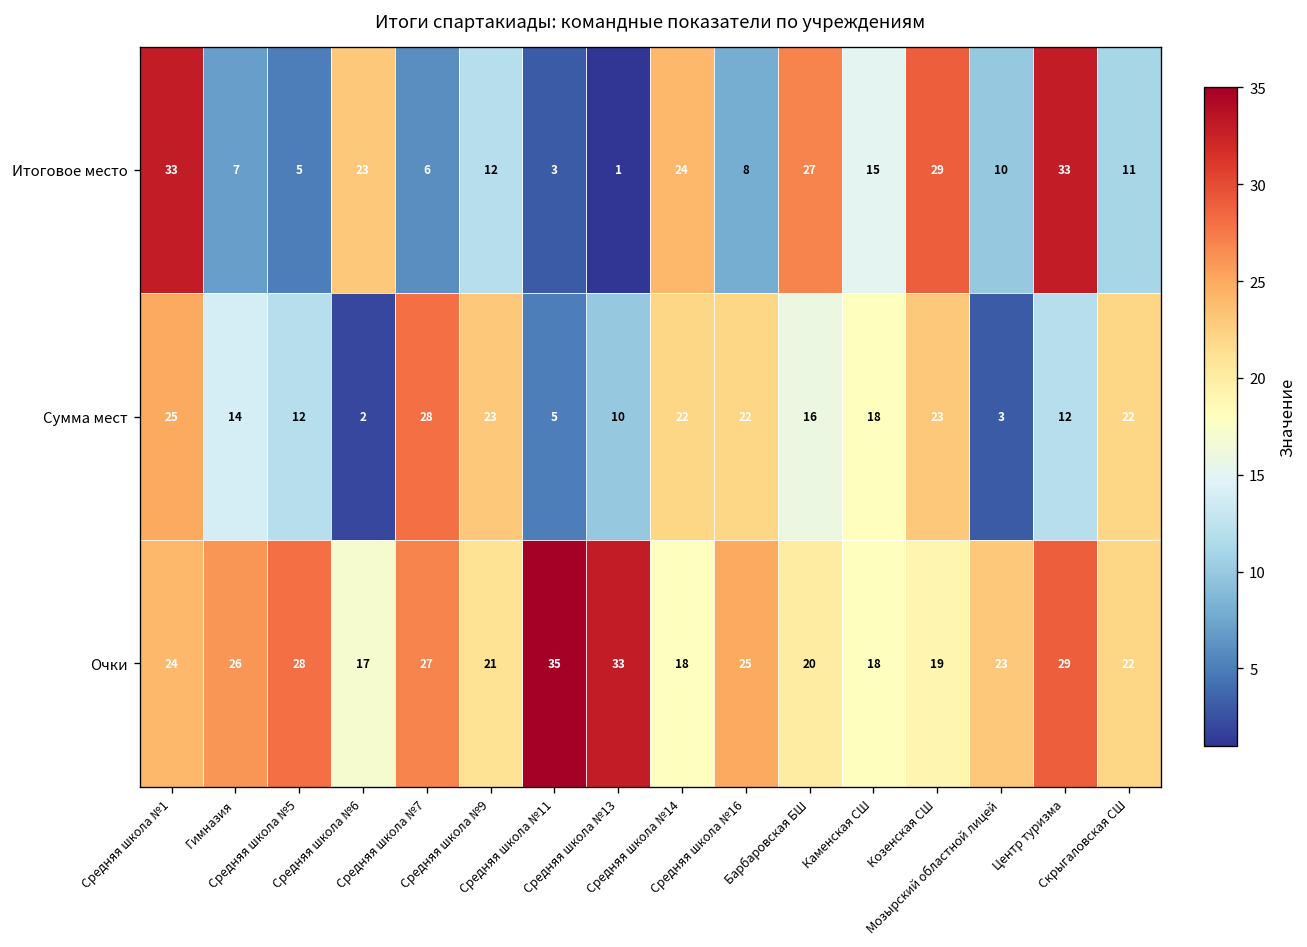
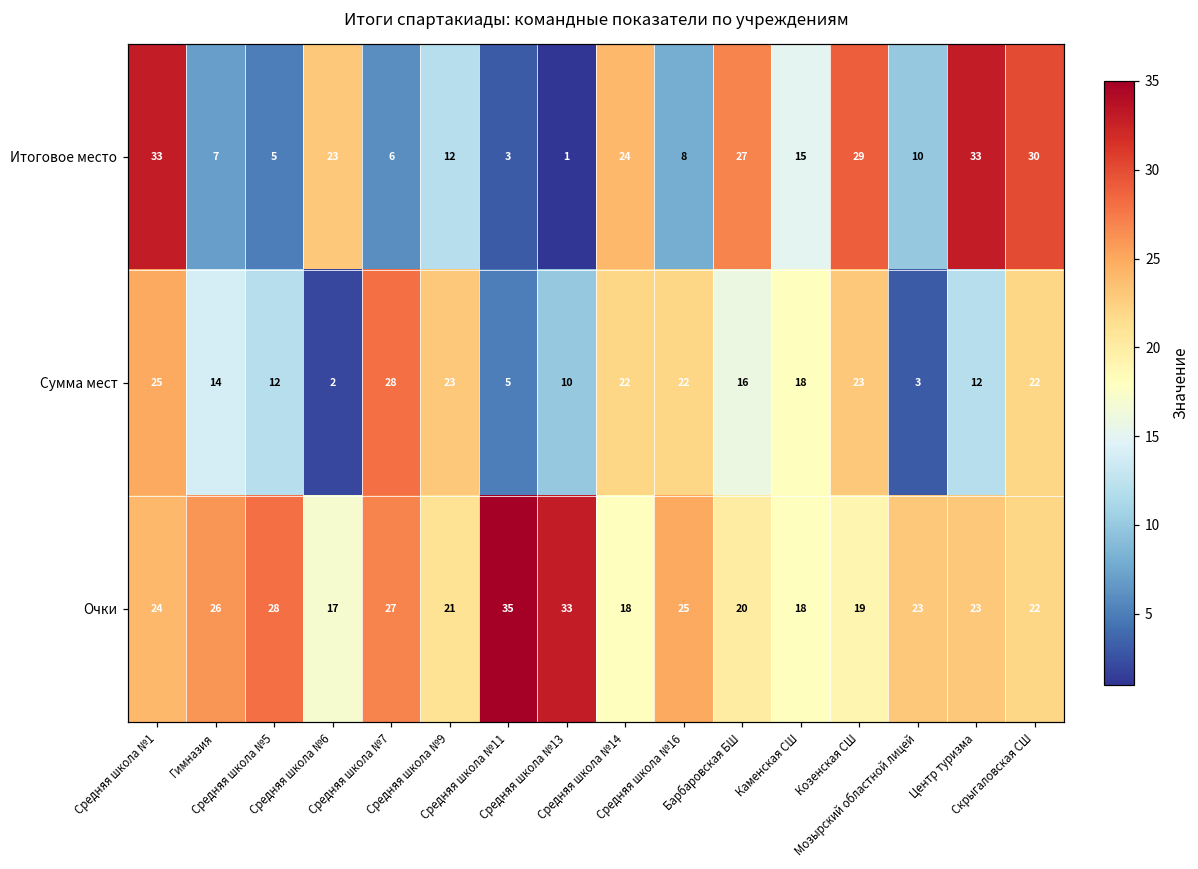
  {
    "Итоговое место": {
      "Средняя школа №1": 33,
      "Гимназия": 7,
      "Средняя школа №5": 5,
      "Средняя школа №6": 23,
      "Средняя школа №7": 6,
      "Средняя школа №9": 12,
      "Средняя школа №11": 3,
      "Средняя школа №13": 1,
      "Средняя школа №14": 24,
      "Средняя школа №16": 8,
      "Барбаровская БШ": 27,
      "Каменская СШ": 15,
      "Козенская СШ": 29,
      "Мозырский областной лицей": 10,
      "Центр туризма": 33,
-     "Скрыгаловская СШ": 11
+     "Скрыгаловская СШ": 30
    },
    "Сумма мест": {
      "Средняя школа №1": 25,
      "Гимназия": 14,
      "Средняя школа №5": 12,
      "Средняя школа №6": 2,
      "Средняя школа №7": 28,
      "Средняя школа №9": 23,
      "Средняя школа №11": 5,
      "Средняя школа №13": 10,
      "Средняя школа №14": 22,
      "Средняя школа №16": 22,
      "Барбаровская БШ": 16,
      "Каменская СШ": 18,
      "Козенская СШ": 23,
      "Мозырский областной лицей": 3,
      "Центр туризма": 12,
      "Скрыгаловская СШ": 22
    },
    "Очки": {
      "Средняя школа №1": 24,
      "Гимназия": 26,
      "Средняя школа №5": 28,
      "Средняя школа №6": 17,
      "Средняя школа №7": 27,
      "Средняя школа №9": 21,
      "Средняя школа №11": 35,
      "Средняя школа №13": 33,
      "Средняя школа №14": 18,
      "Средняя школа №16": 25,
      "Барбаровская БШ": 20,
      "Каменская СШ": 18,
      "Козенская СШ": 19,
      "Мозырский областной лицей": 23,
-     "Центр туризма": 29,
+     "Центр туризма": 23,
      "Скрыгаловская СШ": 22
    }
  }
